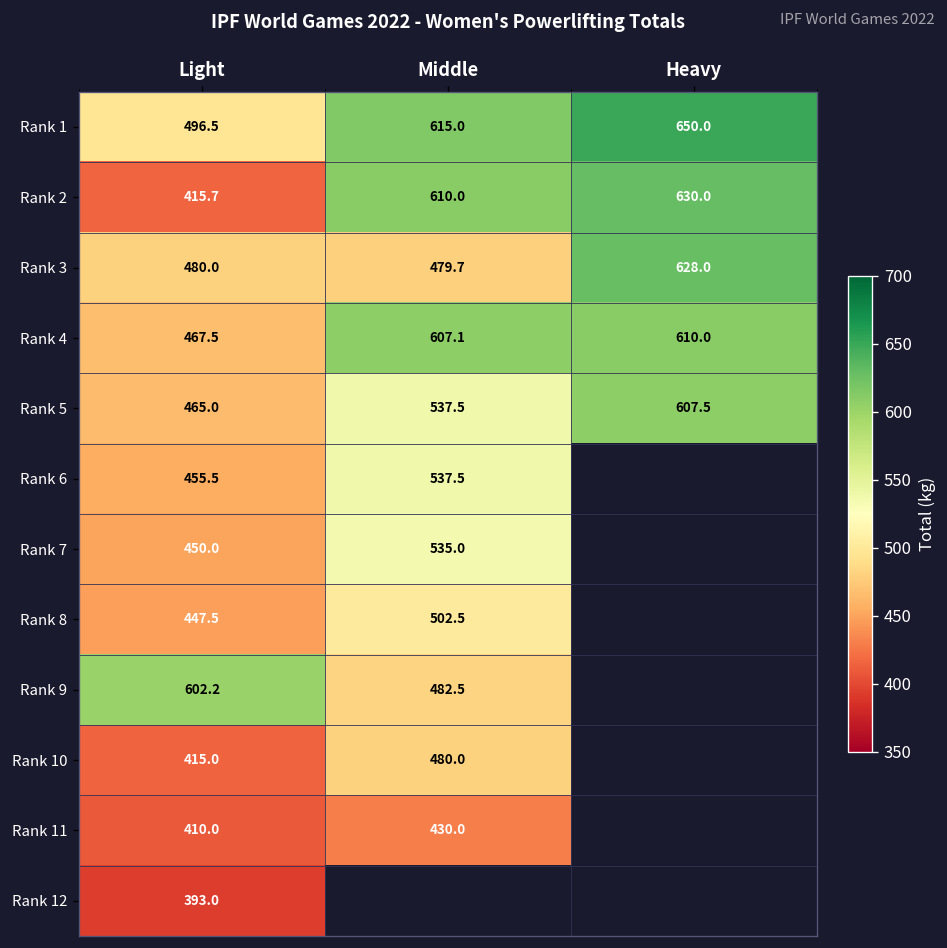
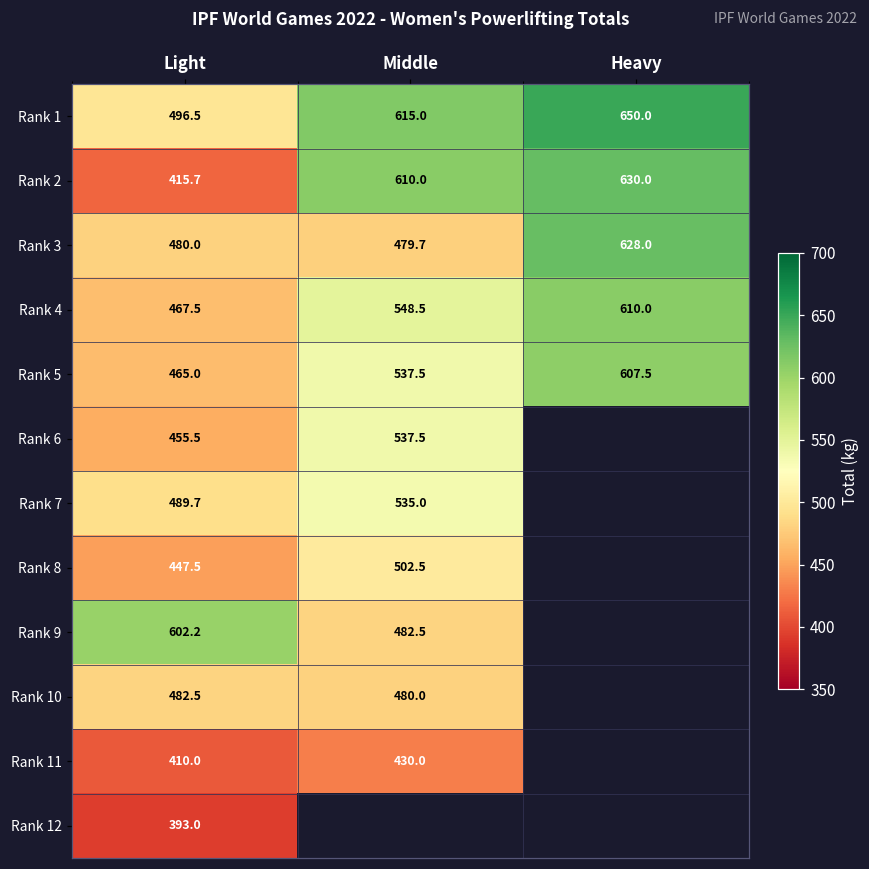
  {
    "Rank 1": {
      "Light": 496.5,
      "Middle": 615.0,
      "Heavy": 650.0
    },
    "Rank 2": {
      "Light": 415.7,
      "Middle": 610.0,
      "Heavy": 630.0
    },
    "Rank 3": {
      "Light": 480.0,
      "Middle": 479.7,
      "Heavy": 628.0
    },
    "Rank 4": {
      "Light": 467.5,
-     "Middle": 607.1,
+     "Middle": 548.5,
      "Heavy": 610.0
    },
    "Rank 5": {
      "Light": 465.0,
      "Middle": 537.5,
      "Heavy": 607.5
    },
    "Rank 6": {
      "Light": 455.5,
      "Middle": 537.5
    },
    "Rank 7": {
-     "Light": 450.0,
+     "Light": 489.7,
      "Middle": 535.0
    },
    "Rank 8": {
      "Light": 447.5,
      "Middle": 502.5
    },
    "Rank 9": {
      "Light": 602.2,
      "Middle": 482.5
    },
    "Rank 10": {
-     "Light": 415.0,
+     "Light": 482.5,
      "Middle": 480.0
    },
    "Rank 11": {
      "Light": 410.0,
      "Middle": 430.0
    },
    "Rank 12": {
      "Light": 393.0
    }
  }
